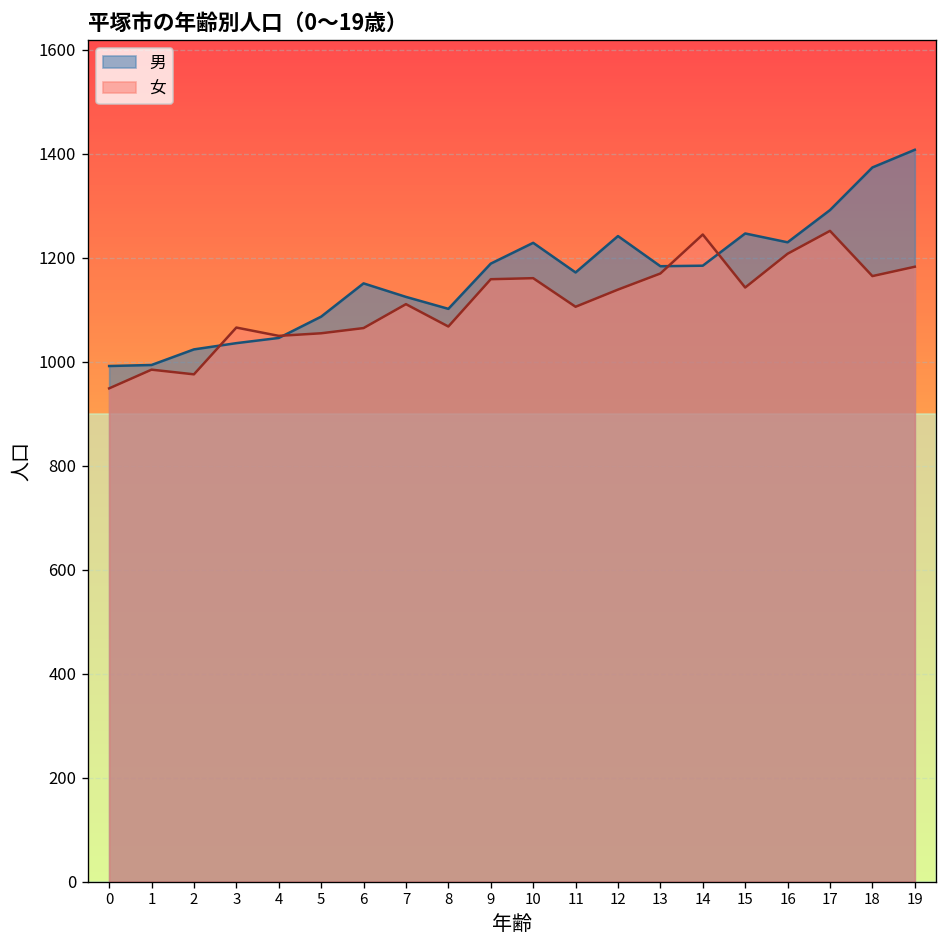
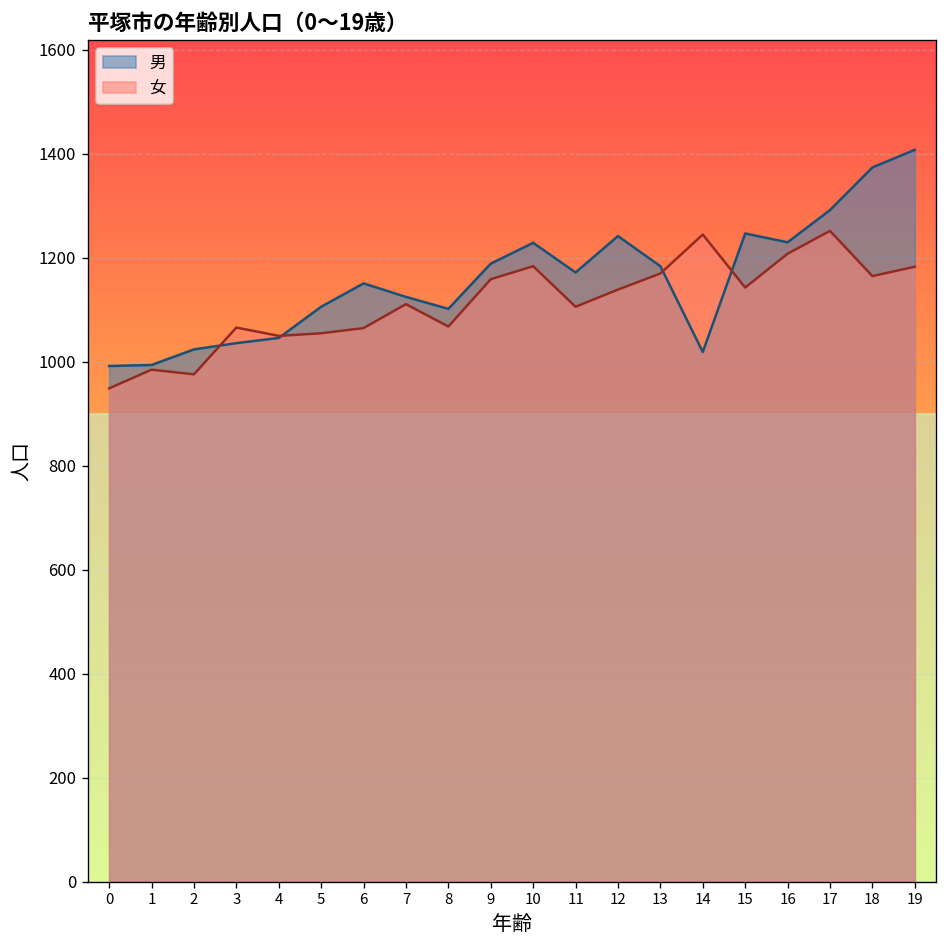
  {
    "男": {
      "0": 990,
      "1": 990,
      "2": 1020,
      "3": 1040,
-     "5": 1090,
+     "5": 1110,
      "6": 1150,
      "7": 1130,
      "8": 1100,
      "9": 1190,
      "10": 1230,
      "11": 1170,
      "12": 1240,
      "13": 1180,
-     "14": 1190,
+     "14": 1020,
      "15": 1250,
      "16": 1230,
      "17": 1290,
      "18": 1370,
      "19": 1410
    },
    "女": {
      "0": 950,
      "1": 990,
      "2": 980,
      "3": 1070,
      "5": 1060,
      "6": 1070,
      "7": 1110,
      "8": 1070,
      "9": 1160,
-     "10": 1160,
+     "10": 1180,
      "11": 1110,
      "12": 1140,
      "13": 1170,
      "14": 1250,
      "15": 1140,
      "16": 1210,
      "17": 1250,
      "18": 1170,
      "19": 1180
    }
  }
